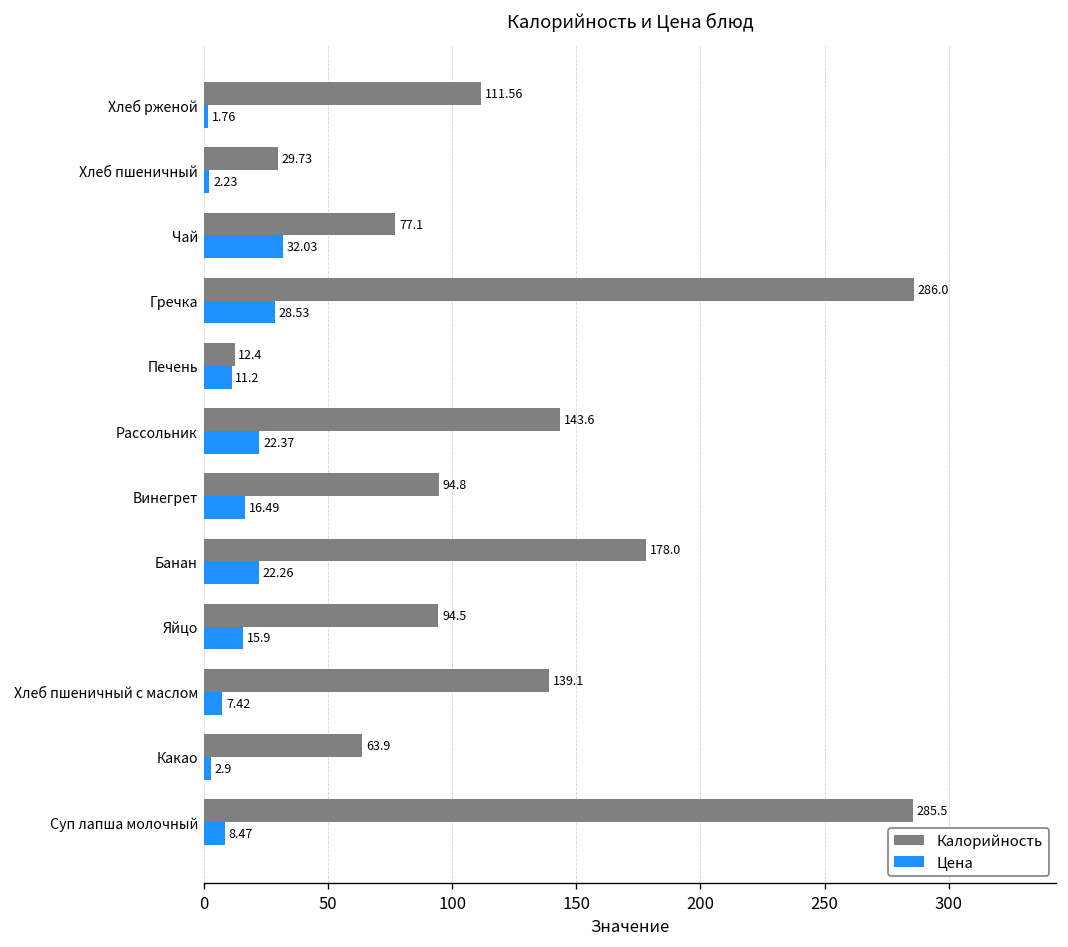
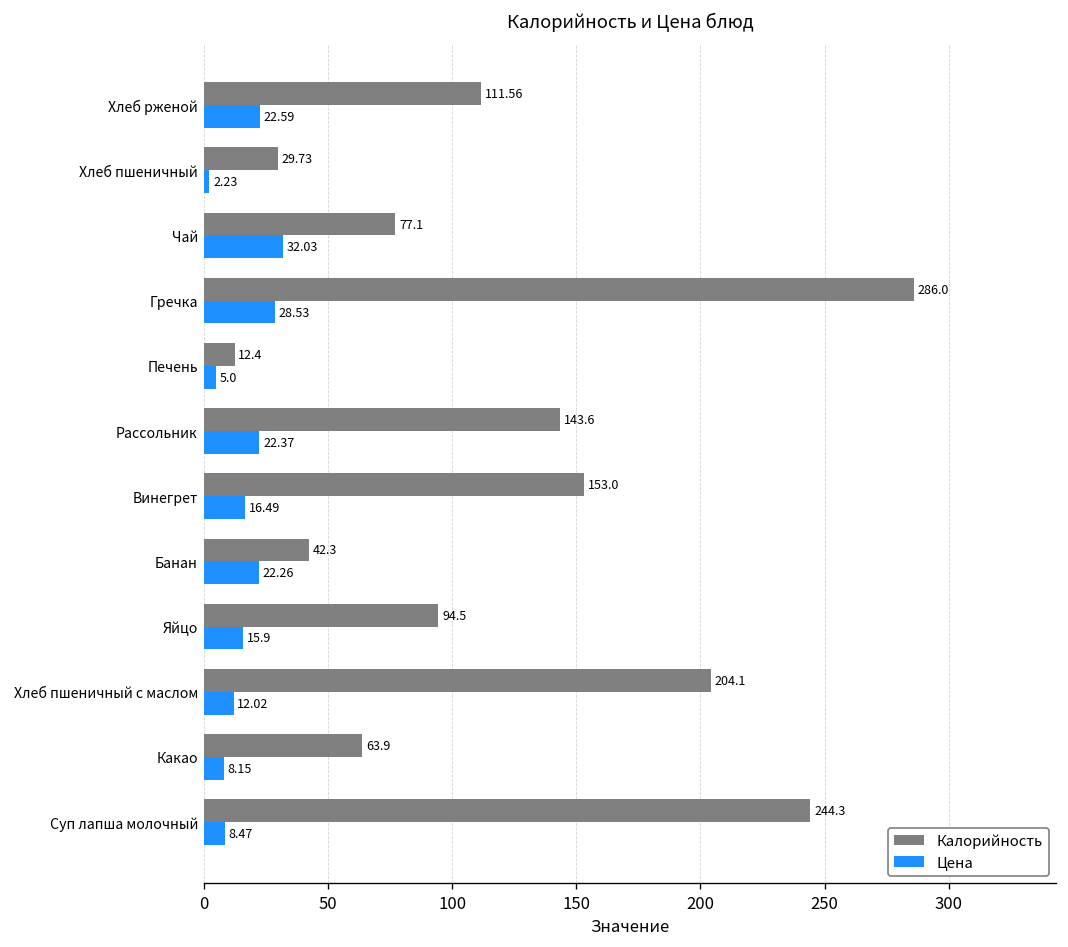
  {
    "Калорийность": {
      "Хлеб рженой": 111.56,
      "Хлеб пшеничный": 29.73,
      "Чай": 77.1,
      "Гречка": 286.0,
      "Печень": 12.4,
      "Рассольник": 143.6,
-     "Винегрет": 94.8,
-     "Банан": 178.0,
+     "Винегрет": 153.0,
+     "Банан": 42.3,
      "Яйцо": 94.5,
-     "Хлеб пшеничный с маслом": 139.1,
+     "Хлеб пшеничный с маслом": 204.1,
      "Какао": 63.9,
-     "Суп лапша молочный": 285.5
+     "Суп лапша молочный": 244.3
    },
    "Цена": {
-     "Хлеб рженой": 1.76,
+     "Хлеб рженой": 22.59,
      "Хлеб пшеничный": 2.23,
      "Чай": 32.03,
      "Гречка": 28.53,
-     "Печень": 11.2,
+     "Печень": 5.0,
      "Рассольник": 22.37,
      "Винегрет": 16.49,
      "Банан": 22.26,
      "Яйцо": 15.9,
-     "Хлеб пшеничный с маслом": 7.42,
-     "Какао": 2.9,
+     "Хлеб пшеничный с маслом": 12.02,
+     "Какао": 8.15,
      "Суп лапша молочный": 8.47
    }
  }
